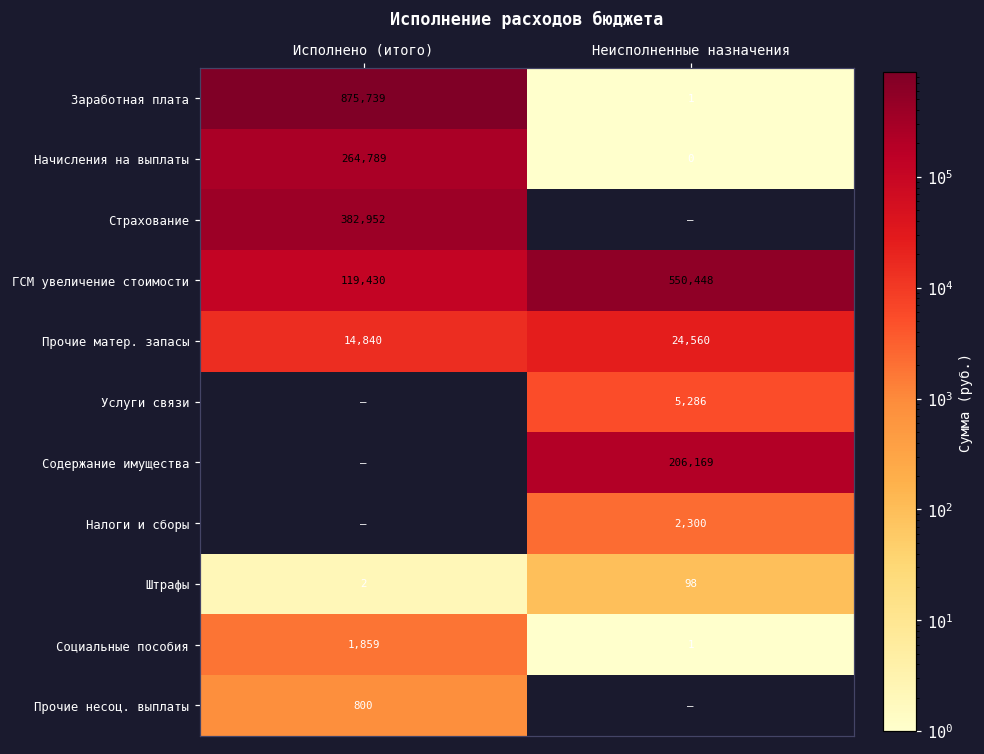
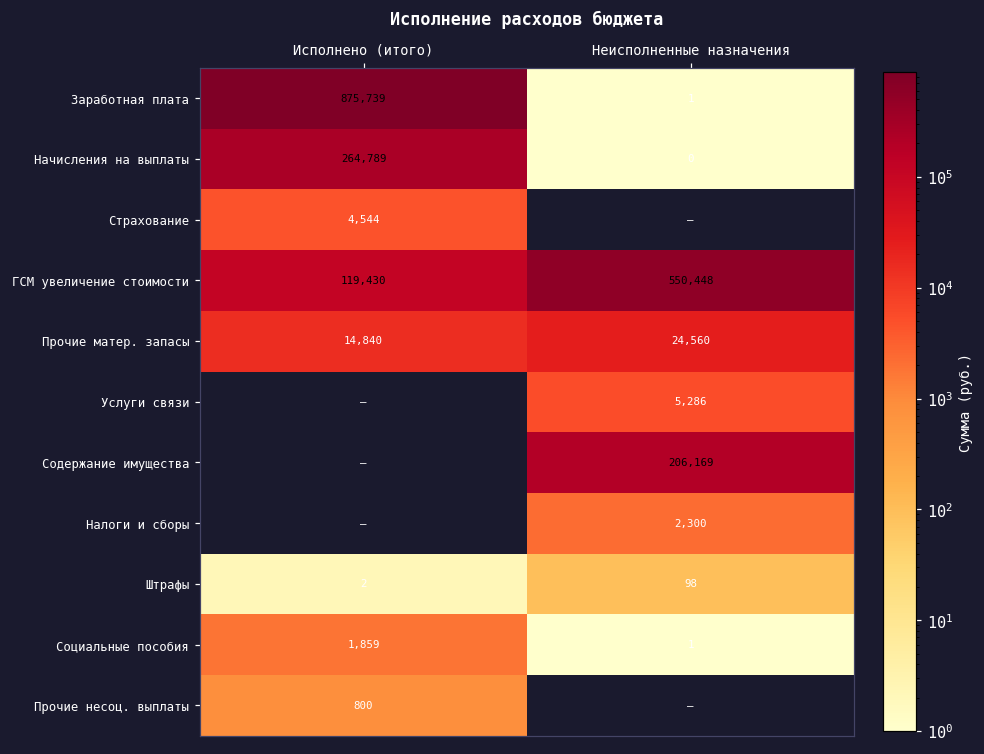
  {
    "Заработная плата": {
      "Исполнено (итого)": "875,739",
      "Неисполненные назначения": "1"
    },
    "Начисления на выплаты": {
      "Исполнено (итого)": "264,789",
      "Неисполненные назначения": "0"
    },
    "Страхование": {
-     "Исполнено (итого)": "382,952"
+     "Исполнено (итого)": "4,544"
    },
    "ГСМ увеличение стоимости": {
      "Исполнено (итого)": "119,430",
      "Неисполненные назначения": "550,448"
    },
    "Прочие матер. запасы": {
      "Исполнено (итого)": "14,840",
      "Неисполненные назначения": "24,560"
    },
    "Услуги связи": {
      "Неисполненные назначения": "5,286"
    },
    "Содержание имущества": {
      "Неисполненные назначения": "206,169"
    },
    "Налоги и сборы": {
      "Неисполненные назначения": "2,300"
    },
    "Штрафы": {
      "Исполнено (итого)": "2",
      "Неисполненные назначения": "98"
    },
    "Социальные пособия": {
      "Исполнено (итого)": "1,859",
      "Неисполненные назначения": "1"
    },
    "Прочие несоц. выплаты": {
      "Исполнено (итого)": "800"
    }
  }
